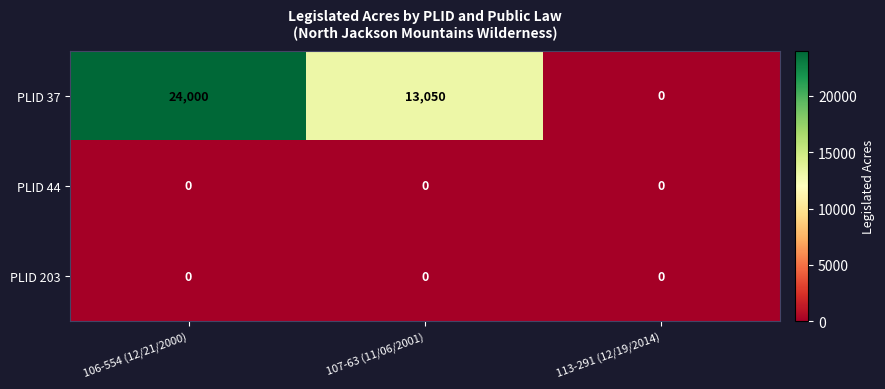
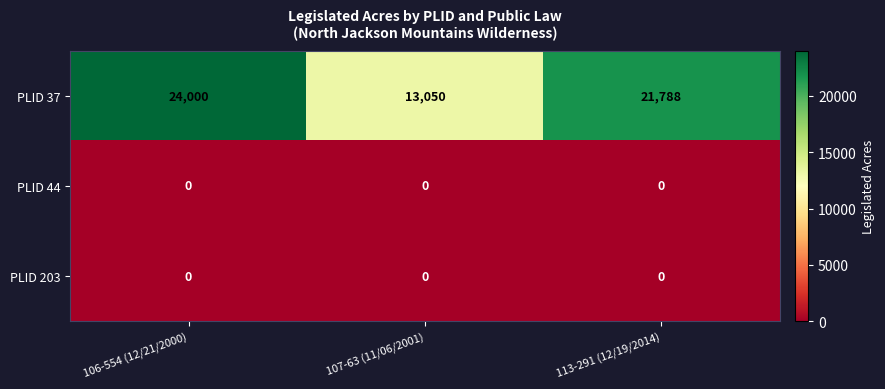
  {
    "PLID 37": {
      "106-554 (12/21/2000)": "24,000",
      "107-63 (11/06/2001)": "13,050",
-     "113-291 (12/19/2014)": "0"
+     "113-291 (12/19/2014)": "21,788"
    },
    "PLID 44": {
      "106-554 (12/21/2000)": "0",
      "107-63 (11/06/2001)": "0",
      "113-291 (12/19/2014)": "0"
    },
    "PLID 203": {
      "106-554 (12/21/2000)": "0",
      "107-63 (11/06/2001)": "0",
      "113-291 (12/19/2014)": "0"
    }
  }
